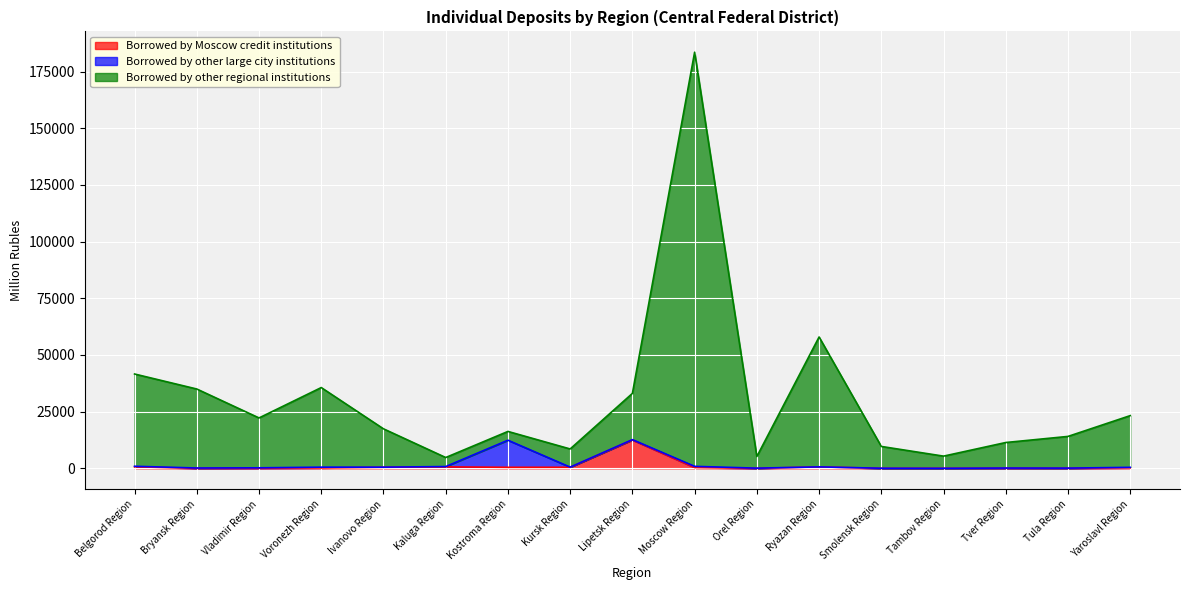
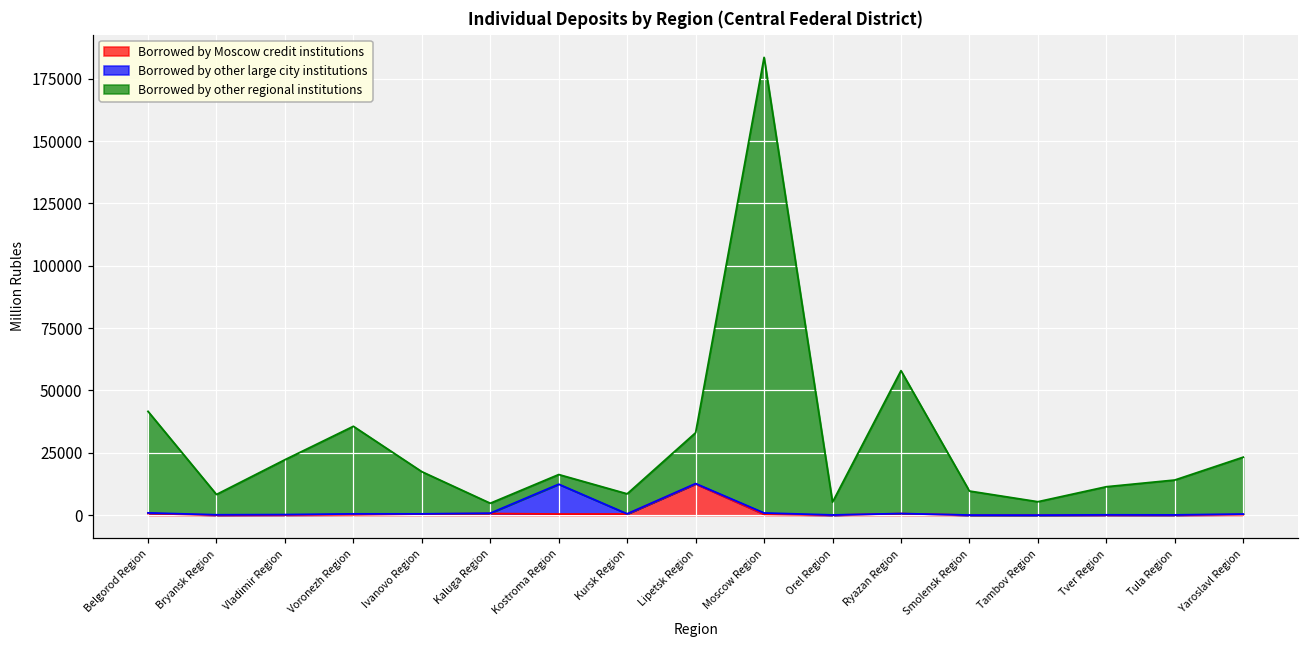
  {
    "Borrowed by Moscow credit institutions": {
      "Kostroma Region": 0
    },
    "Borrowed by other large city institutions": {
      "Kostroma Region": 12000
    },
    "Borrowed by other regional institutions": {
      "Belgorod Region": 41000,
-     "Bryansk Region": 35000,
+     "Bryansk Region": 8000,
      "Vladimir Region": 22000,
      "Voronezh Region": 35000,
      "Ivanovo Region": 17000,
      "Kaluga Region": 4000,
      "Kostroma Region": 4000,
      "Kursk Region": 8000,
      "Lipetsk Region": 20000,
      "Moscow Region": 183000,
      "Orel Region": 5000,
      "Ryazan Region": 57000,
      "Smolensk Region": 10000,
      "Tambov Region": 5000,
      "Tver Region": 11000,
      "Tula Region": 14000,
      "Yaroslavl Region": 23000
    }
  }
